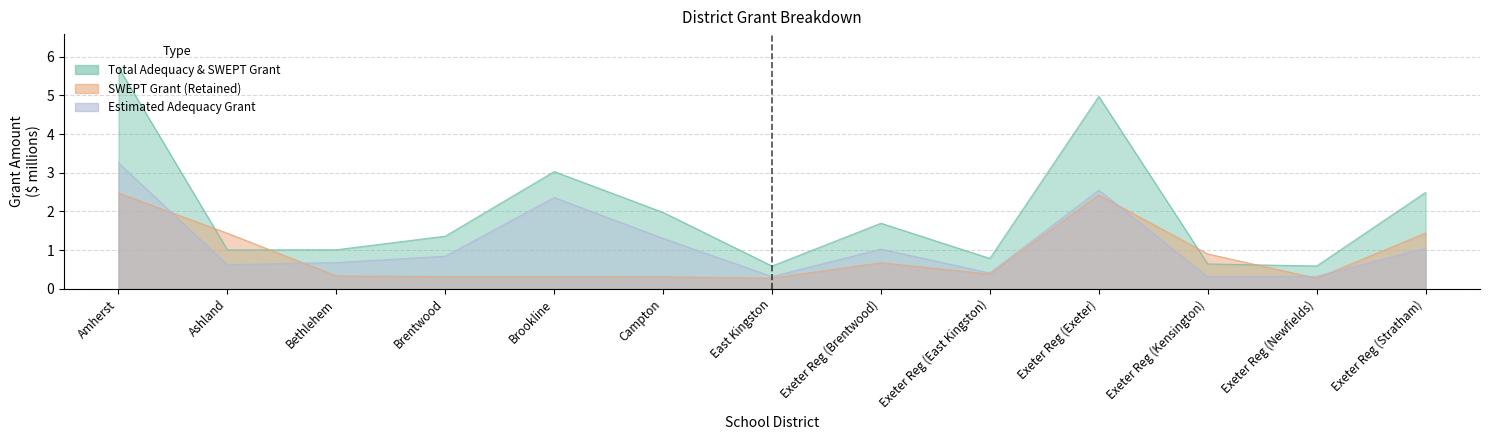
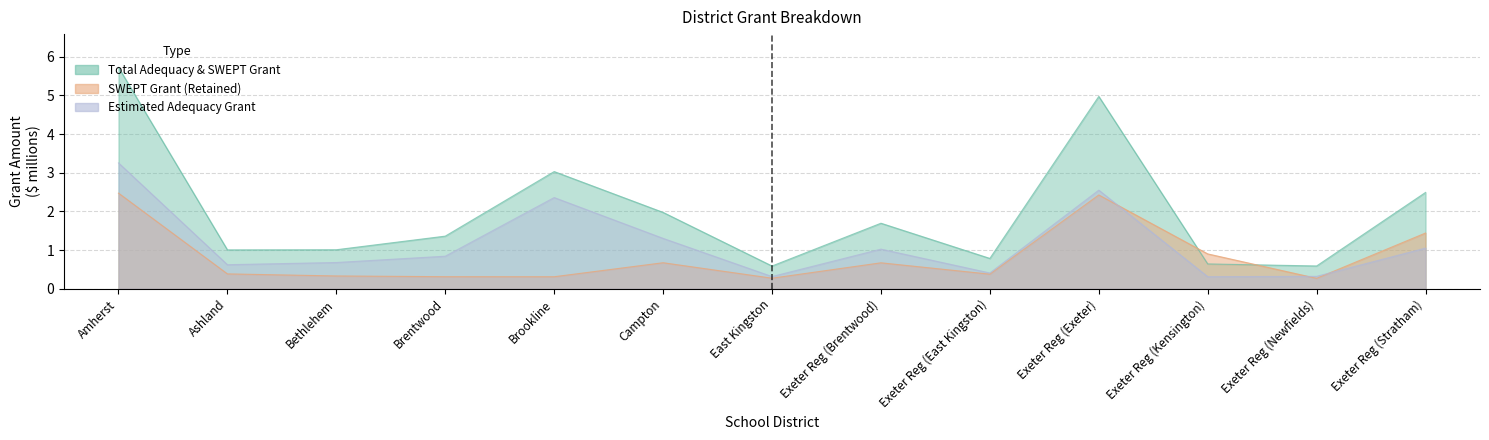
  {
    "SWEPT Grant (Retained)": {
      "Amherst": 2.5,
-     "Ashland": 1.4,
+     "Ashland": 0.4,
      "Bethlehem": 0.3,
      "Brentwood": 0.3,
      "Brookline": 0.3,
-     "Campton": 0.3,
+     "Campton": 0.7,
      "Exeter Reg (Brentwood)": 0.7,
      "Exeter Reg (Exeter)": 2.4,
      "Exeter Reg (Kensington)": 0.9,
      "Exeter Reg (Stratham)": 1.4
    }
  }
